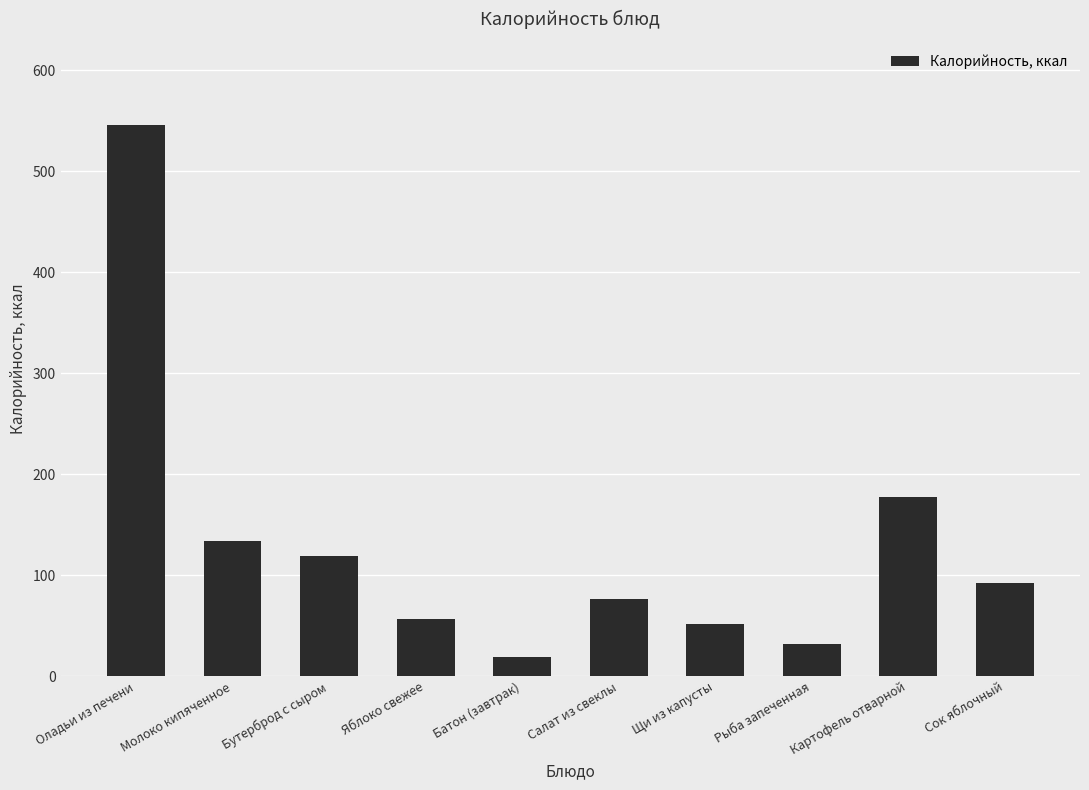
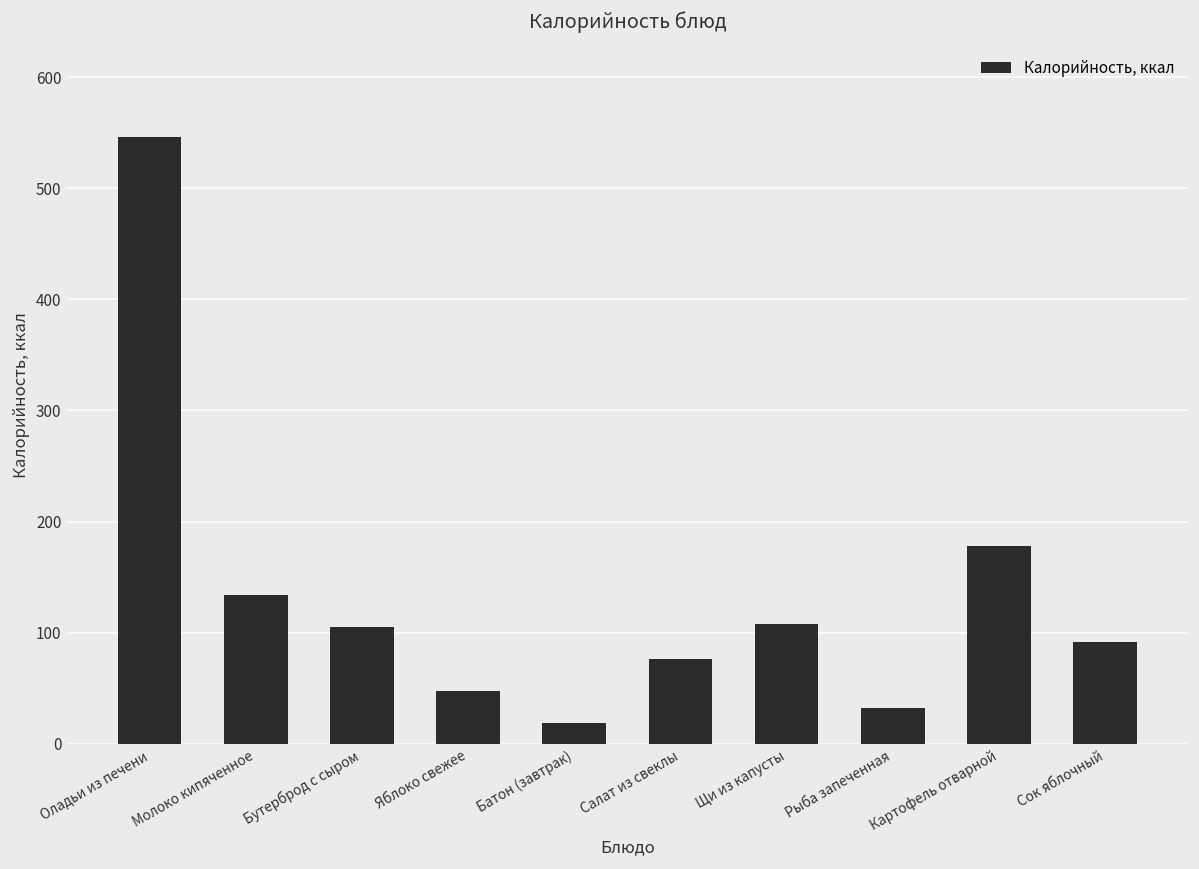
  {
    "Оладьи из печени": 546,
    "Молоко кипяченное": 134,
-   "Бутерброд с сыром": 119,
-   "Яблоко свежее": 56,
+   "Бутерброд с сыром": 105,
+   "Яблоко свежее": 48,
    "Батон (завтрак)": 19,
    "Салат из свеклы": 77,
-   "Щи из капусты": 51,
+   "Щи из капусты": 108,
    "Рыба запеченная": 32,
    "Картофель отварной": 178,
    "Сок яблочный": 92
  }
